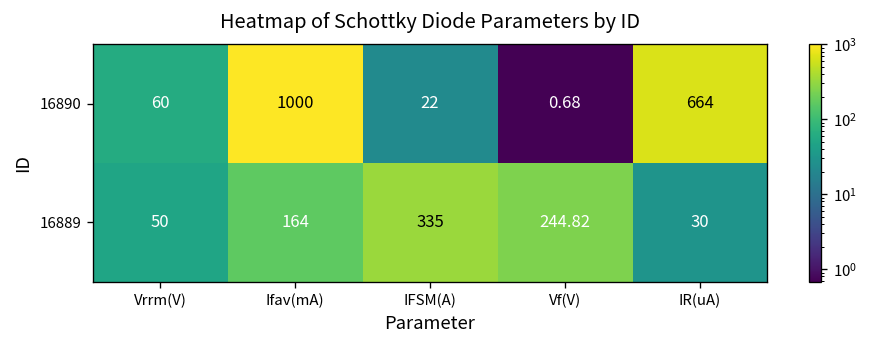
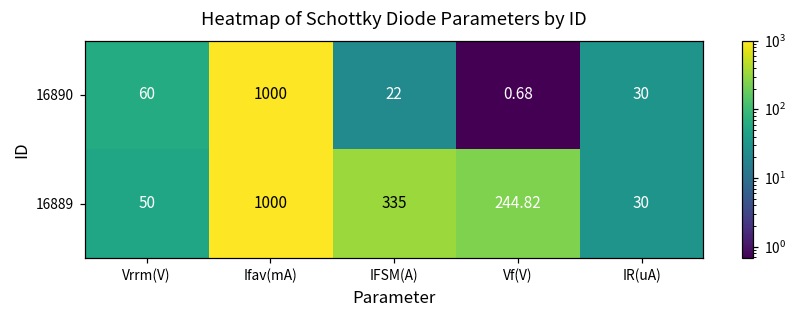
  {
    "16890": {
      "Vrrm(V)": 60,
      "Ifav(mA)": 1000,
      "IFSM(A)": 22,
      "Vf(V)": 0.68,
-     "IR(uA)": 664
+     "IR(uA)": 30
    },
    "16889": {
      "Vrrm(V)": 50,
-     "Ifav(mA)": 164,
+     "Ifav(mA)": 1000,
      "IFSM(A)": 335,
      "Vf(V)": 244.82,
      "IR(uA)": 30
    }
  }
